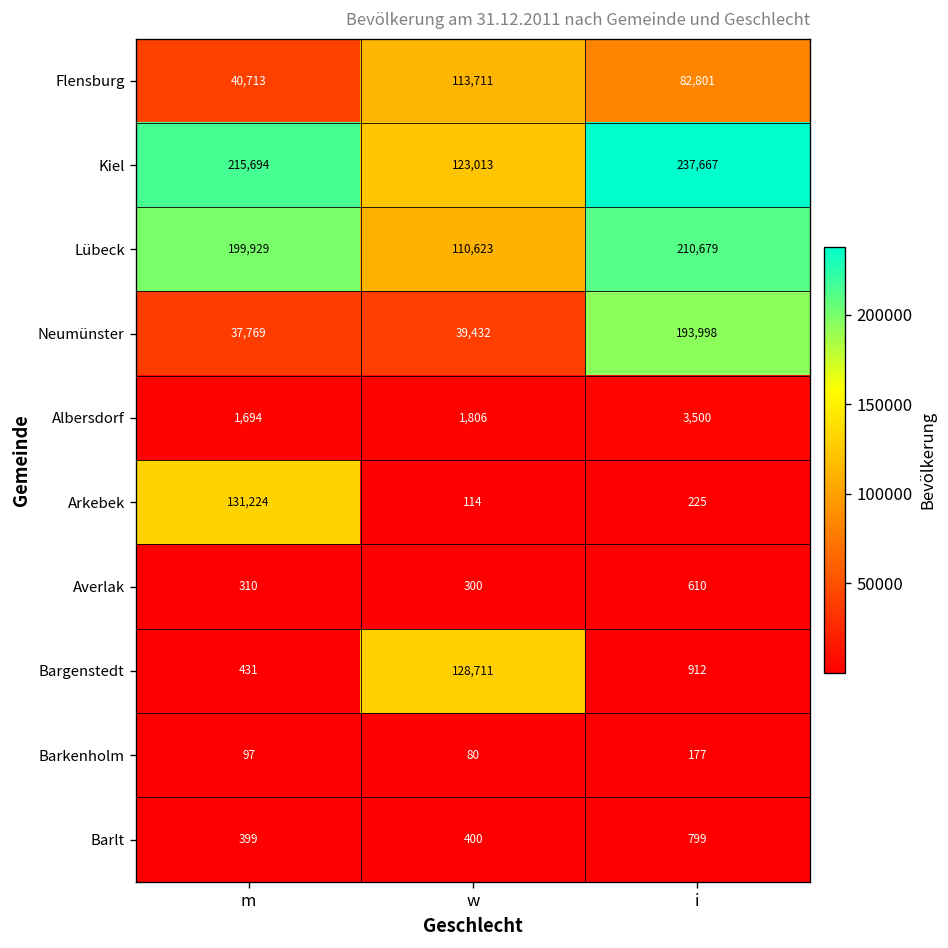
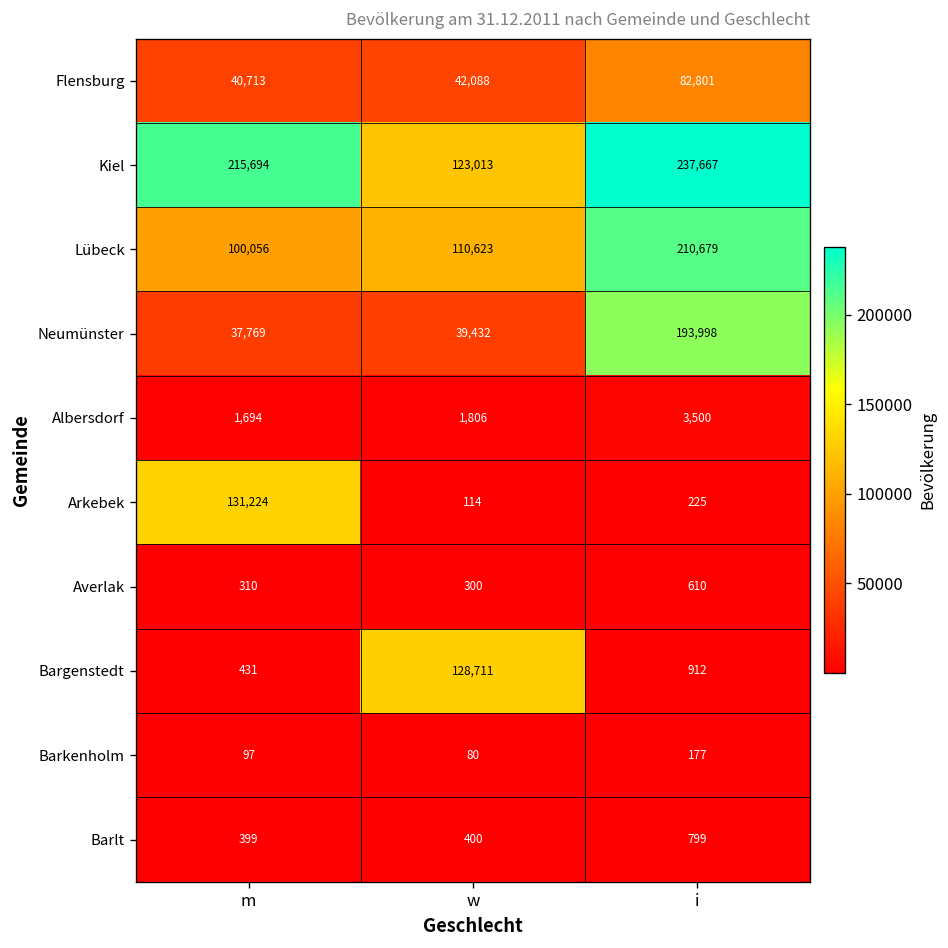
  {
    "Flensburg": {
      "m": "40,713",
-     "w": "113,711",
+     "w": "42,088",
      "i": "82,801"
    },
    "Kiel": {
      "m": "215,694",
      "w": "123,013",
      "i": "237,667"
    },
    "Lübeck": {
-     "m": "199,929",
+     "m": "100,056",
      "w": "110,623",
      "i": "210,679"
    },
    "Neumünster": {
      "m": "37,769",
      "w": "39,432",
      "i": "193,998"
    },
    "Albersdorf": {
      "m": "1,694",
      "w": "1,806",
      "i": "3,500"
    },
    "Arkebek": {
      "m": "131,224",
      "w": "114",
      "i": "225"
    },
    "Averlak": {
      "m": "310",
      "w": "300",
      "i": "610"
    },
    "Bargenstedt": {
      "m": "431",
      "w": "128,711",
      "i": "912"
    },
    "Barkenholm": {
      "m": "97",
      "w": "80",
      "i": "177"
    },
    "Barlt": {
      "m": "399",
      "w": "400",
      "i": "799"
    }
  }
